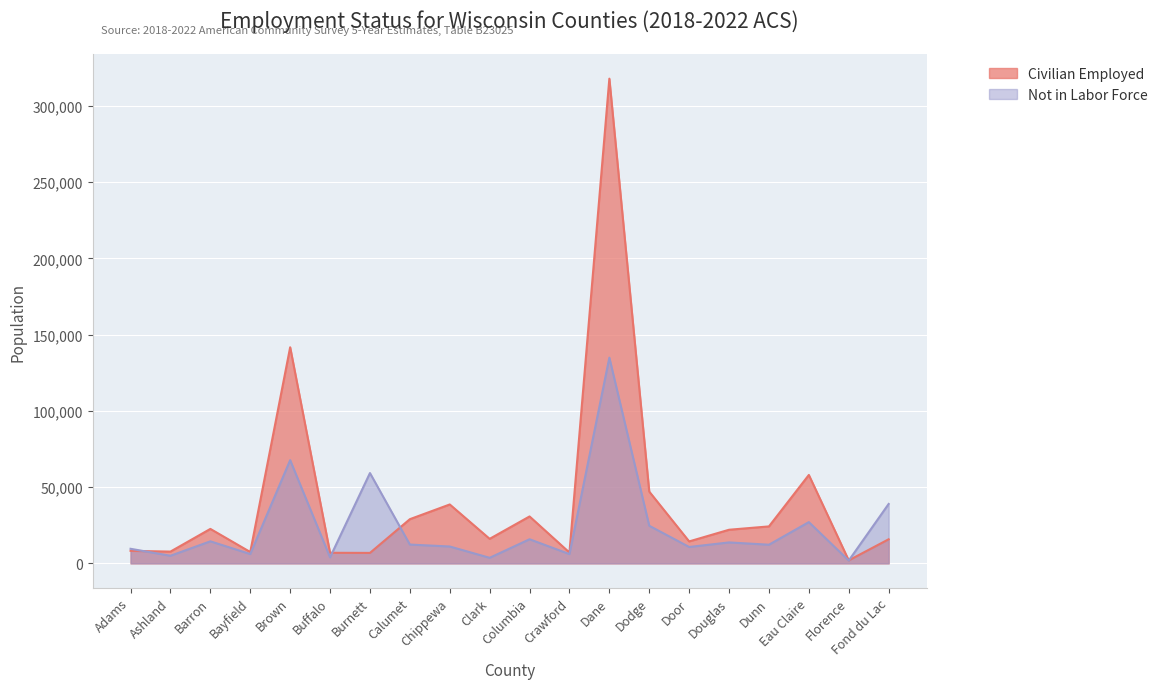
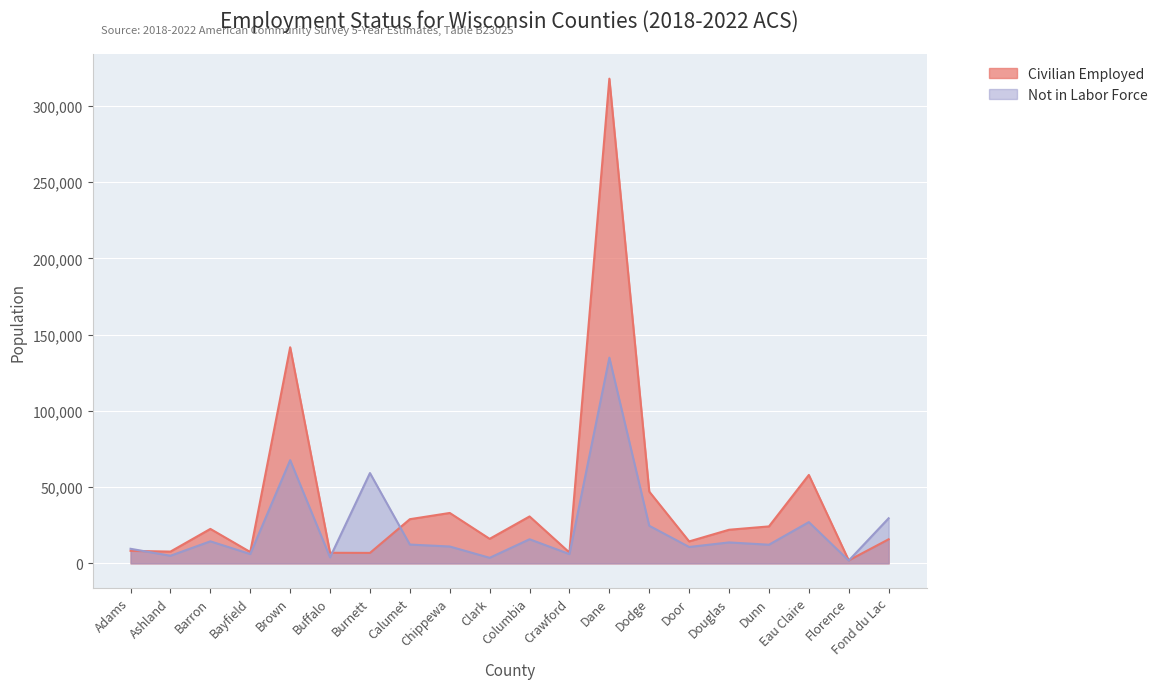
  {
    "Civilian Employed": {
      "Ashland": "8,000",
      "Barron": "23,000",
      "Brown": "142,000",
      "Buffalo": "7,000",
      "Burnett": "7,000",
      "Calumet": "29,000",
-     "Chippewa": "39,000",
+     "Chippewa": "33,000",
      "Clark": "16,000",
      "Columbia": "31,000",
      "Dane": "318,000",
      "Dodge": "47,000",
      "Door": "14,000",
      "Douglas": "22,000",
      "Dunn": "24,000",
      "Eau Claire": "58,000",
      "Fond du Lac": "16,000"
    },
    "Not in Labor Force": {
      "Ashland": "5,000",
      "Barron": "14,000",
      "Brown": "68,000",
      "Buffalo": "4,000",
      "Burnett": "59,000",
      "Calumet": "12,000",
      "Chippewa": "11,000",
      "Clark": "4,000",
      "Columbia": "16,000",
      "Dane": "135,000",
      "Dodge": "25,000",
      "Door": "11,000",
      "Douglas": "14,000",
      "Dunn": "12,000",
      "Eau Claire": "27,000",
-     "Fond du Lac": "39,000"
+     "Fond du Lac": "30,000"
    }
  }
